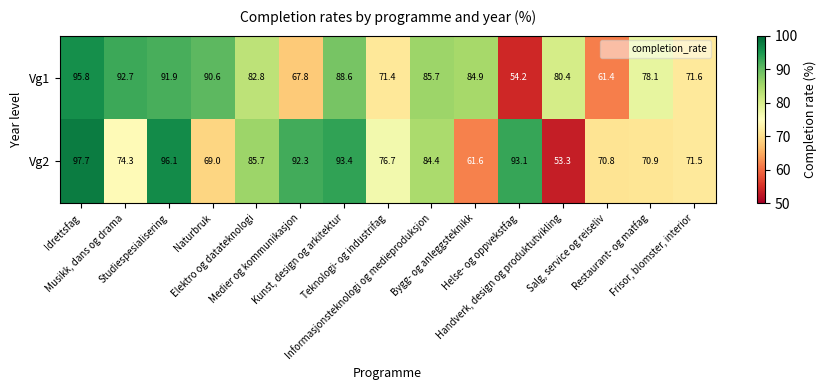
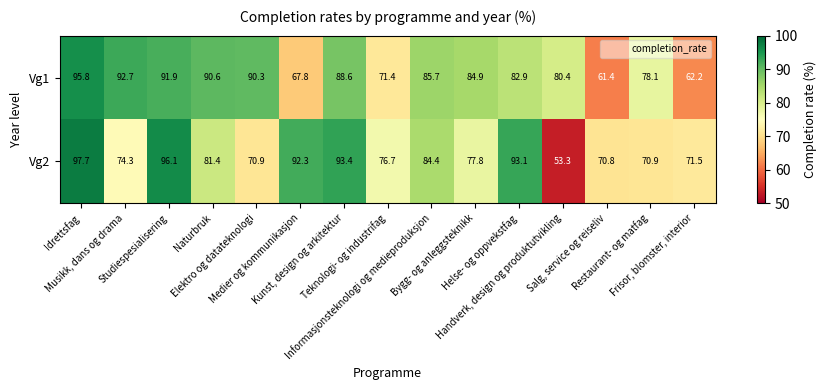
  {
    "Vg1": {
      "Idrettsfag": 95.8,
      "Musikk, dans og drama": 92.7,
      "Studiespesialisering": 91.9,
      "Naturbruk": 90.6,
-     "Elektro og datateknologi": 82.8,
+     "Elektro og datateknologi": 90.3,
      "Medier og kommunikasjon": 67.8,
      "Kunst, design og arkitektur": 88.6,
      "Teknologi- og industrifag": 71.4,
      "Informasjonsteknologi og medieproduksjon": 85.7,
      "Bygg- og anleggsteknikk": 84.9,
-     "Helse- og oppvekstfag": 54.2,
+     "Helse- og oppvekstfag": 82.9,
      "Handverk, design og produktutvikling": 80.4,
      "Salg, service og reiseliv": 61.4,
      "Restaurant- og matfag": 78.1,
-     "Frisor, blomster, interior": 71.6
+     "Frisor, blomster, interior": 62.2
    },
    "Vg2": {
      "Idrettsfag": 97.7,
      "Musikk, dans og drama": 74.3,
      "Studiespesialisering": 96.1,
-     "Naturbruk": 69.0,
-     "Elektro og datateknologi": 85.7,
+     "Naturbruk": 81.4,
+     "Elektro og datateknologi": 70.9,
      "Medier og kommunikasjon": 92.3,
      "Kunst, design og arkitektur": 93.4,
      "Teknologi- og industrifag": 76.7,
      "Informasjonsteknologi og medieproduksjon": 84.4,
-     "Bygg- og anleggsteknikk": 61.6,
+     "Bygg- og anleggsteknikk": 77.8,
      "Helse- og oppvekstfag": 93.1,
      "Handverk, design og produktutvikling": 53.3,
      "Salg, service og reiseliv": 70.8,
      "Restaurant- og matfag": 70.9,
      "Frisor, blomster, interior": 71.5
    }
  }
